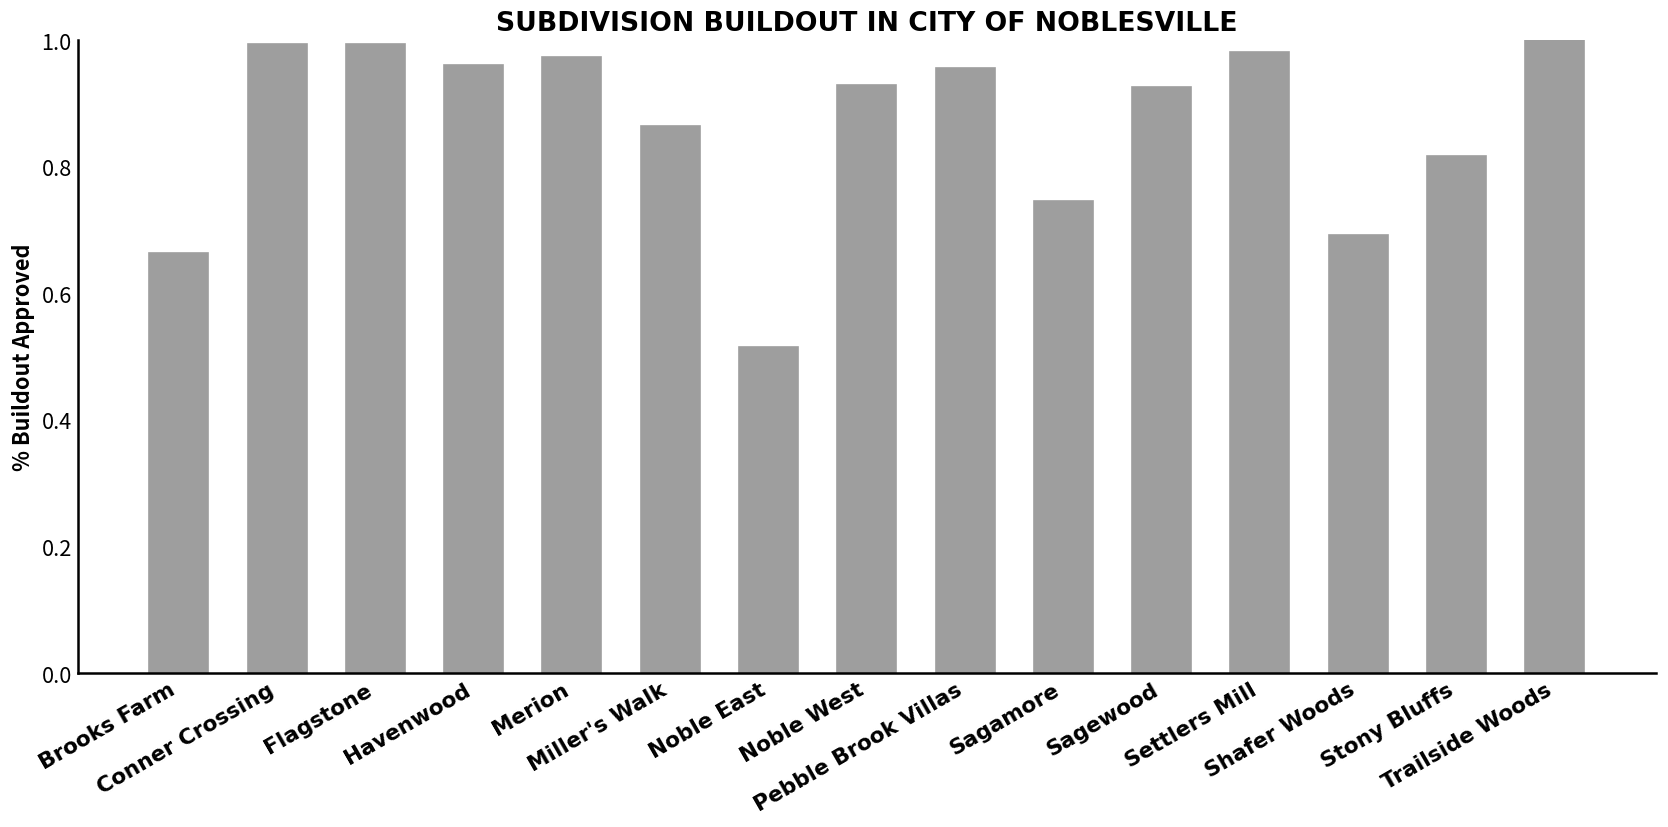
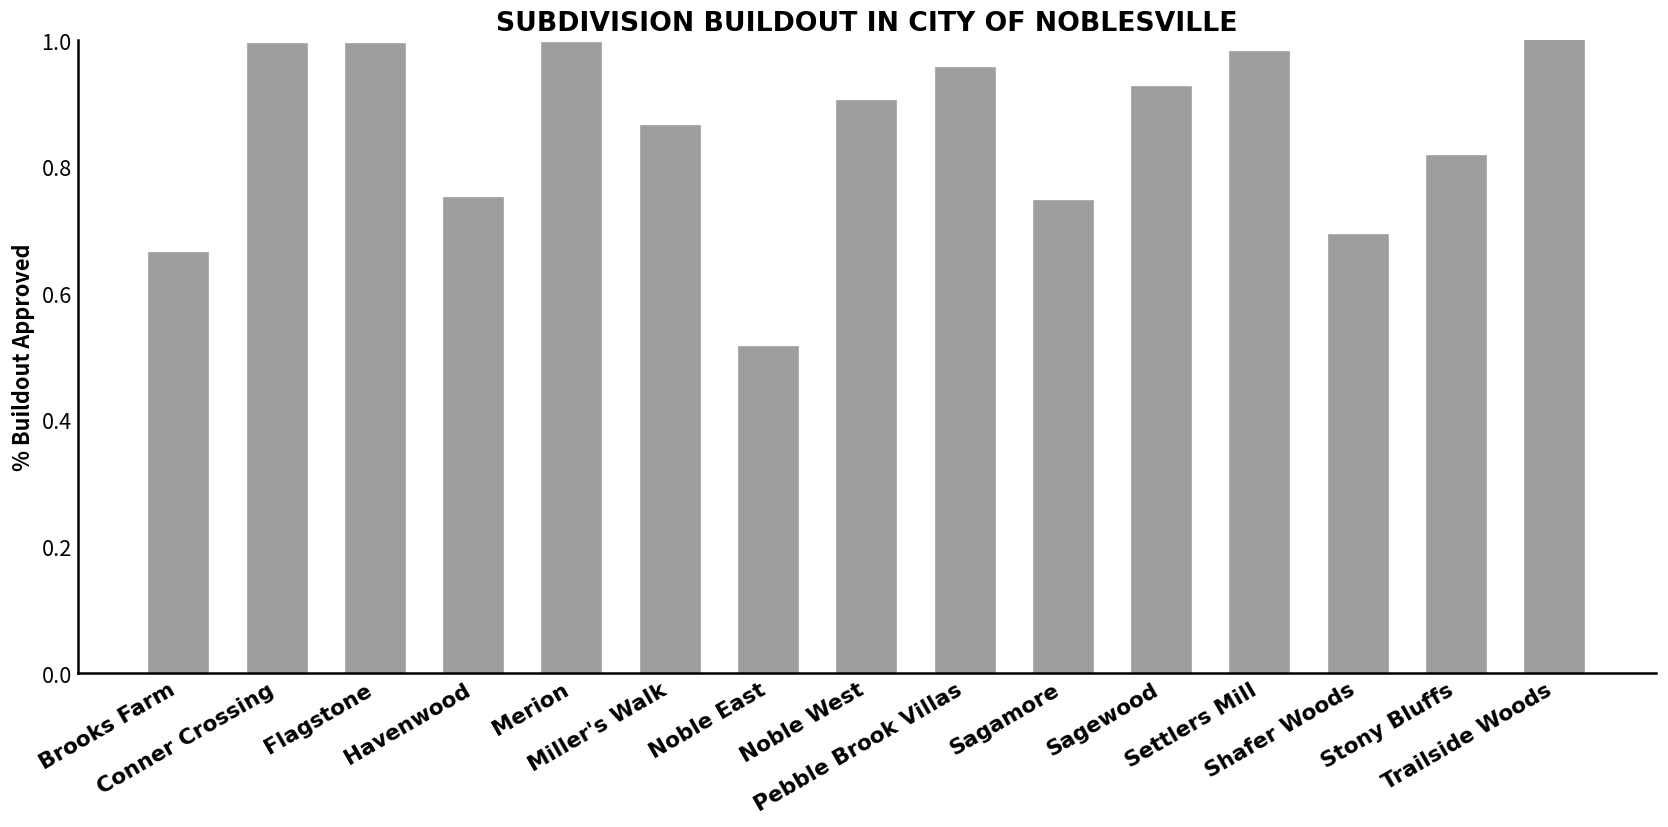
  {
    "Brooks Farm": 0.66,
    "Conner Crossing": 0.99,
    "Flagstone": 0.99,
-   "Havenwood": 0.96,
-   "Merion": 0.97,
+   "Havenwood": 0.75,
+   "Merion": 1.00,
    "Miller's Walk": 0.86,
    "Noble East": 0.52,
-   "Noble West": 0.93,
+   "Noble West": 0.90,
    "Pebble Brook Villas": 0.96,
    "Sagamore": 0.75,
    "Sagewood": 0.93,
    "Settlers Mill": 0.98,
    "Shafer Woods": 0.69,
    "Stony Bluffs": 0.82,
    "Trailside Woods": 1.00
  }
